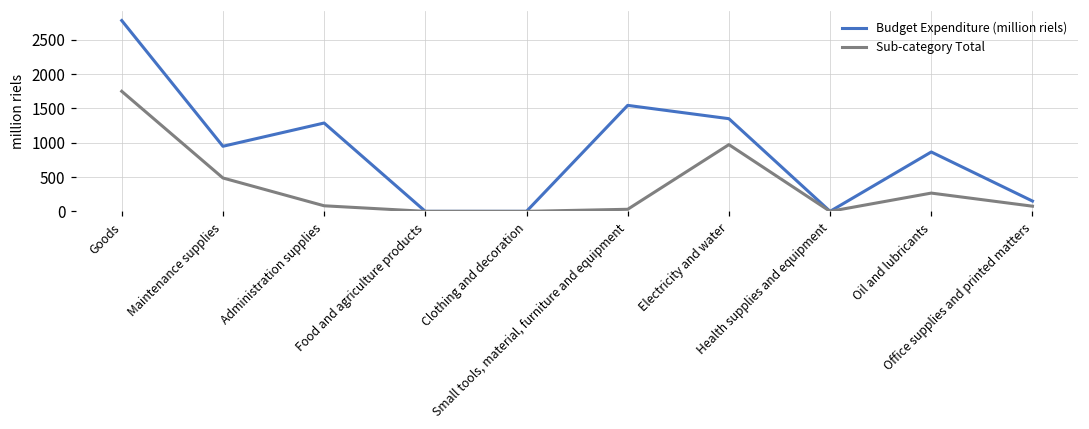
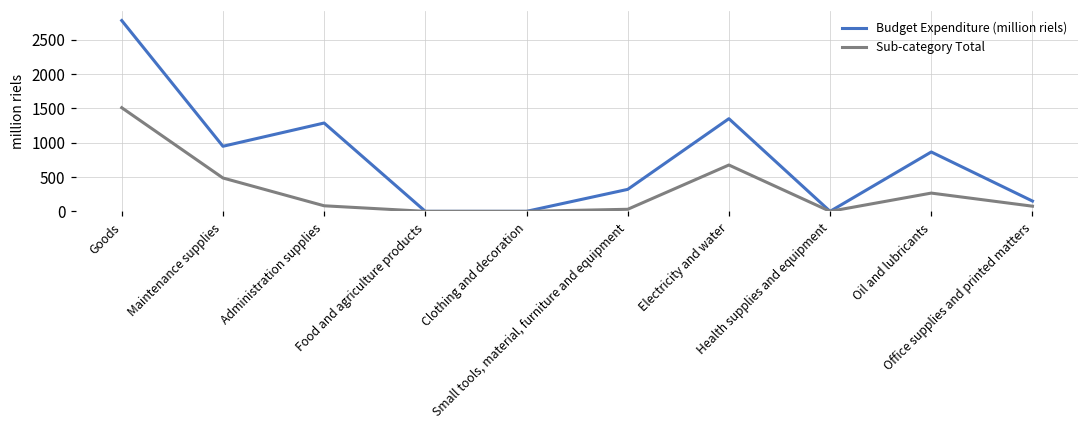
  {
    "Budget Expenditure (million riels)": {
      "Goods": 2800,
      "Maintenance supplies": 900,
      "Administration supplies": 1300,
-     "Small tools, material, furniture and equipment": 1500,
+     "Small tools, material, furniture and equipment": 300,
      "Electricity and water": 1400,
      "Oil and lubricants": 900,
      "Office supplies and printed matters": 200
    },
    "Sub-category Total": {
-     "Goods": 1700,
+     "Goods": 1500,
      "Maintenance supplies": 500,
      "Administration supplies": 100,
      "Small tools, material, furniture and equipment": 0,
-     "Electricity and water": 1000,
+     "Electricity and water": 700,
      "Oil and lubricants": 300,
      "Office supplies and printed matters": 100
    }
  }
